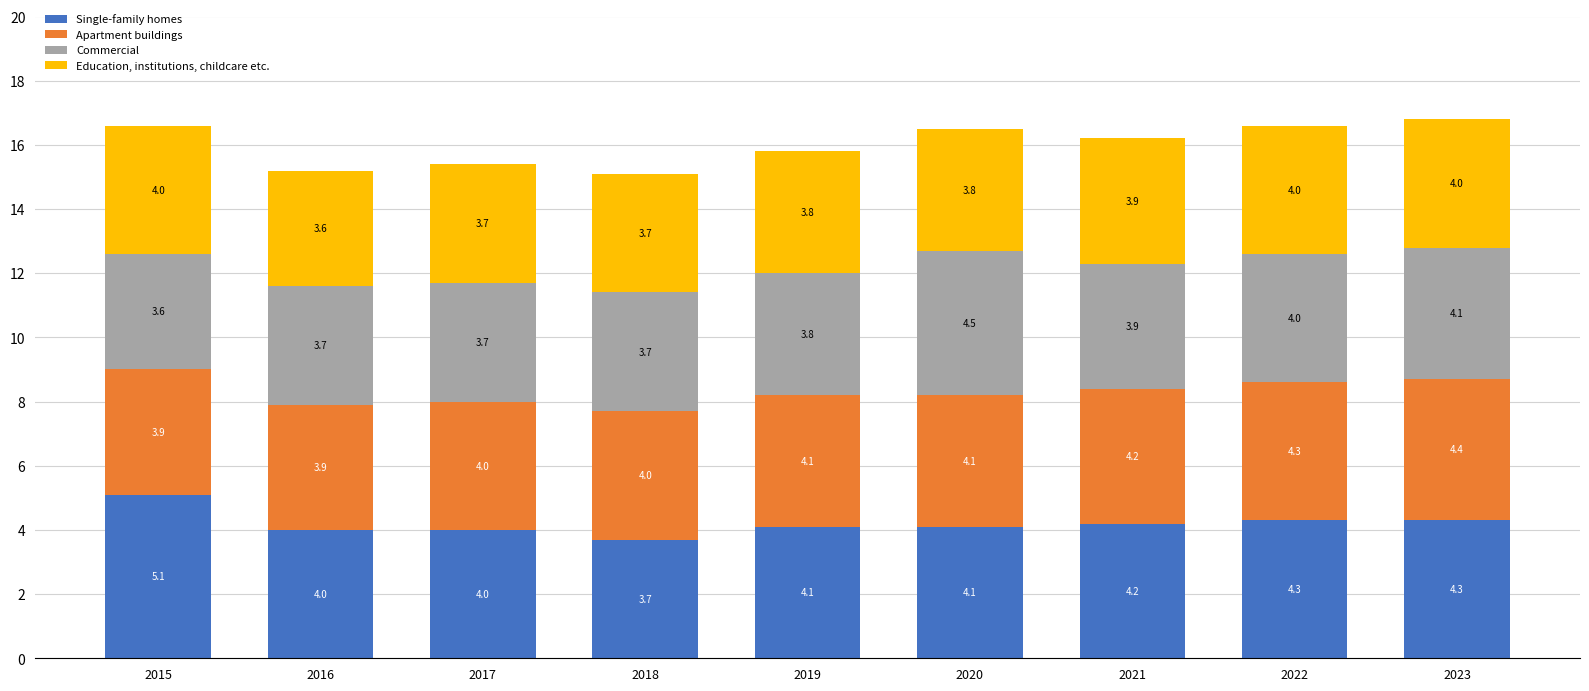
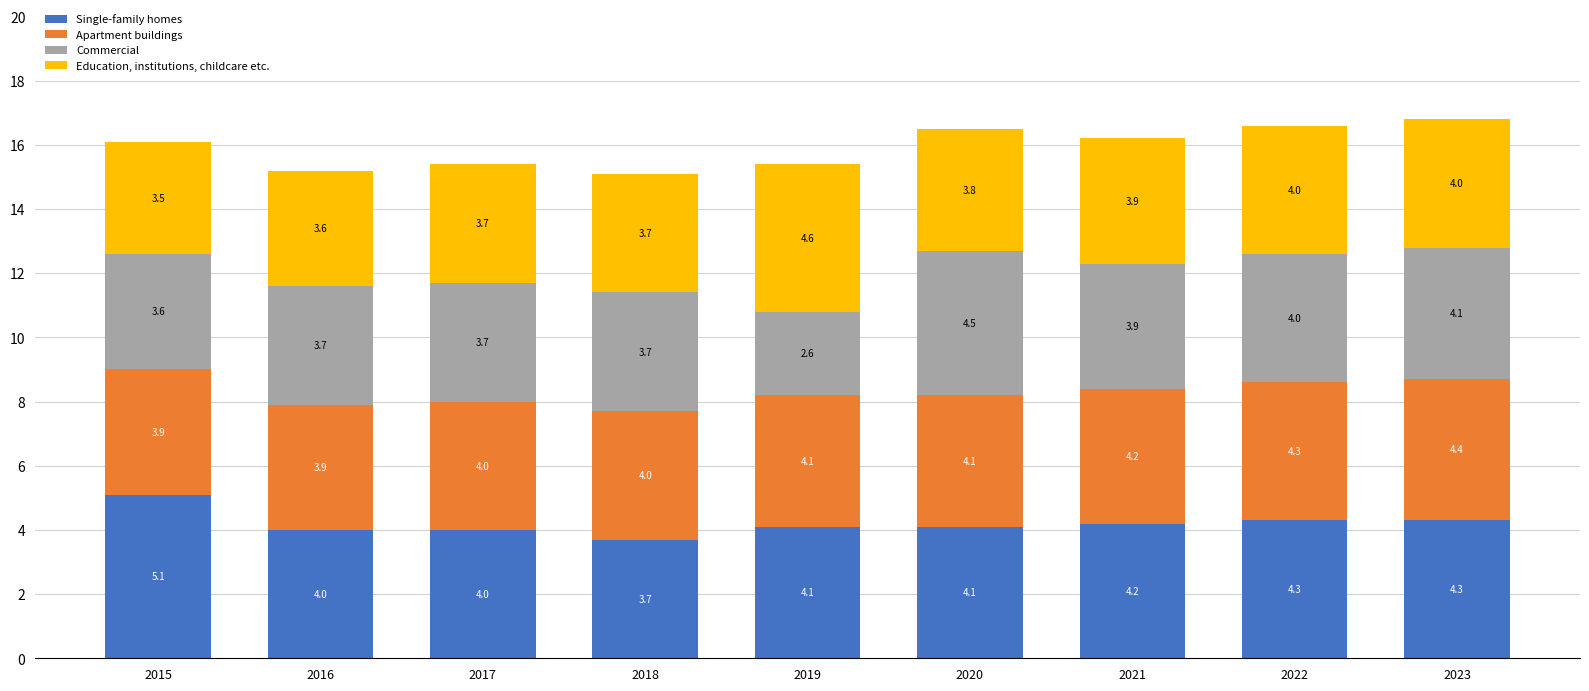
  {
    "Single-family homes": {
      "2015": 5.1,
      "2016": 4.0,
      "2017": 4.0,
      "2018": 3.7,
      "2019": 4.1,
      "2020": 4.1,
      "2021": 4.2,
      "2022": 4.3,
      "2023": 4.3
    },
    "Apartment buildings": {
      "2015": 3.9,
      "2016": 3.9,
      "2017": 4.0,
      "2018": 4.0,
      "2019": 4.1,
      "2020": 4.1,
      "2021": 4.2,
      "2022": 4.3,
      "2023": 4.4
    },
    "Commercial": {
      "2015": 3.6,
      "2016": 3.7,
      "2017": 3.7,
      "2018": 3.7,
-     "2019": 3.8,
+     "2019": 2.6,
      "2020": 4.5,
      "2021": 3.9,
      "2022": 4.0,
      "2023": 4.1
    },
    "Education, institutions, childcare etc.": {
-     "2015": 4.0,
+     "2015": 3.5,
      "2016": 3.6,
      "2017": 3.7,
      "2018": 3.7,
-     "2019": 3.8,
+     "2019": 4.6,
      "2020": 3.8,
      "2021": 3.9,
      "2022": 4.0,
      "2023": 4.0
    }
  }
